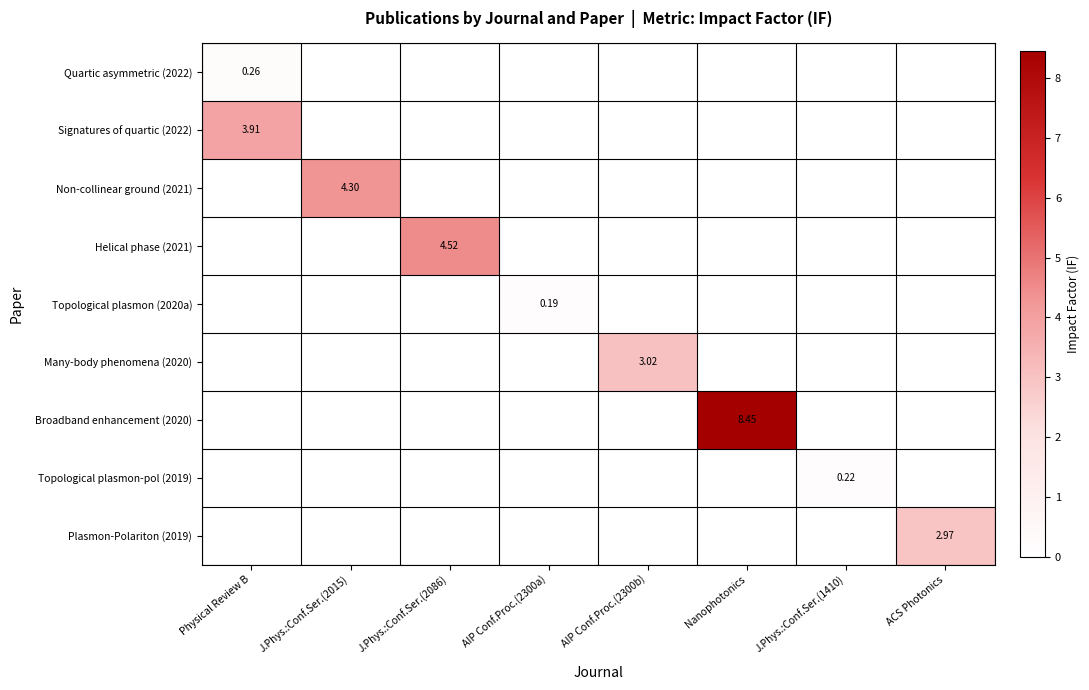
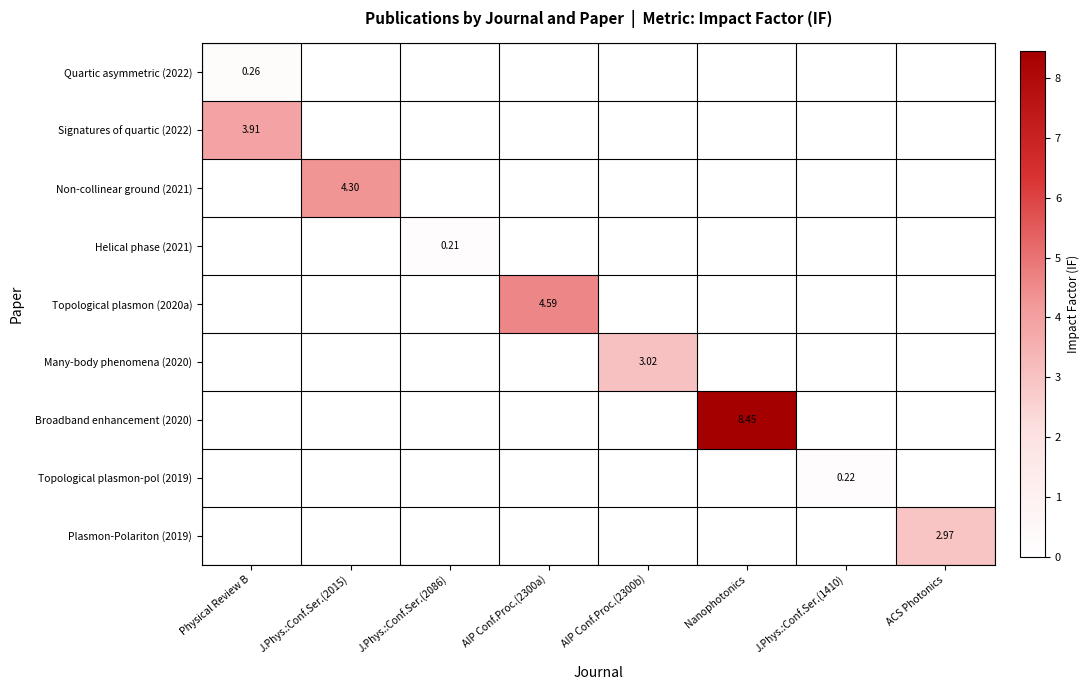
  {
    "Quartic asymmetric (2022)": {
      "Physical Review B": 0.26
    },
    "Signatures of quartic (2022)": {
      "Physical Review B": 3.91
    },
    "Non-collinear ground (2021)": {
      "J.Phys.:Conf.Ser.(2015)": 4.30
    },
    "Helical phase (2021)": {
-     "J.Phys.:Conf.Ser.(2086)": 4.52
+     "J.Phys.:Conf.Ser.(2086)": 0.21
    },
    "Topological plasmon (2020a)": {
-     "AIP Conf.Proc.(2300a)": 0.19
+     "AIP Conf.Proc.(2300a)": 4.59
    },
    "Many-body phenomena (2020)": {
      "AIP Conf.Proc.(2300b)": 3.02
    },
    "Broadband enhancement (2020)": {
      "Nanophotonics": 8.45
    },
    "Topological plasmon-pol (2019)": {
      "J.Phys.:Conf.Ser.(1410)": 0.22
    },
    "Plasmon-Polariton (2019)": {
      "ACS Photonics": 2.97
    }
  }
